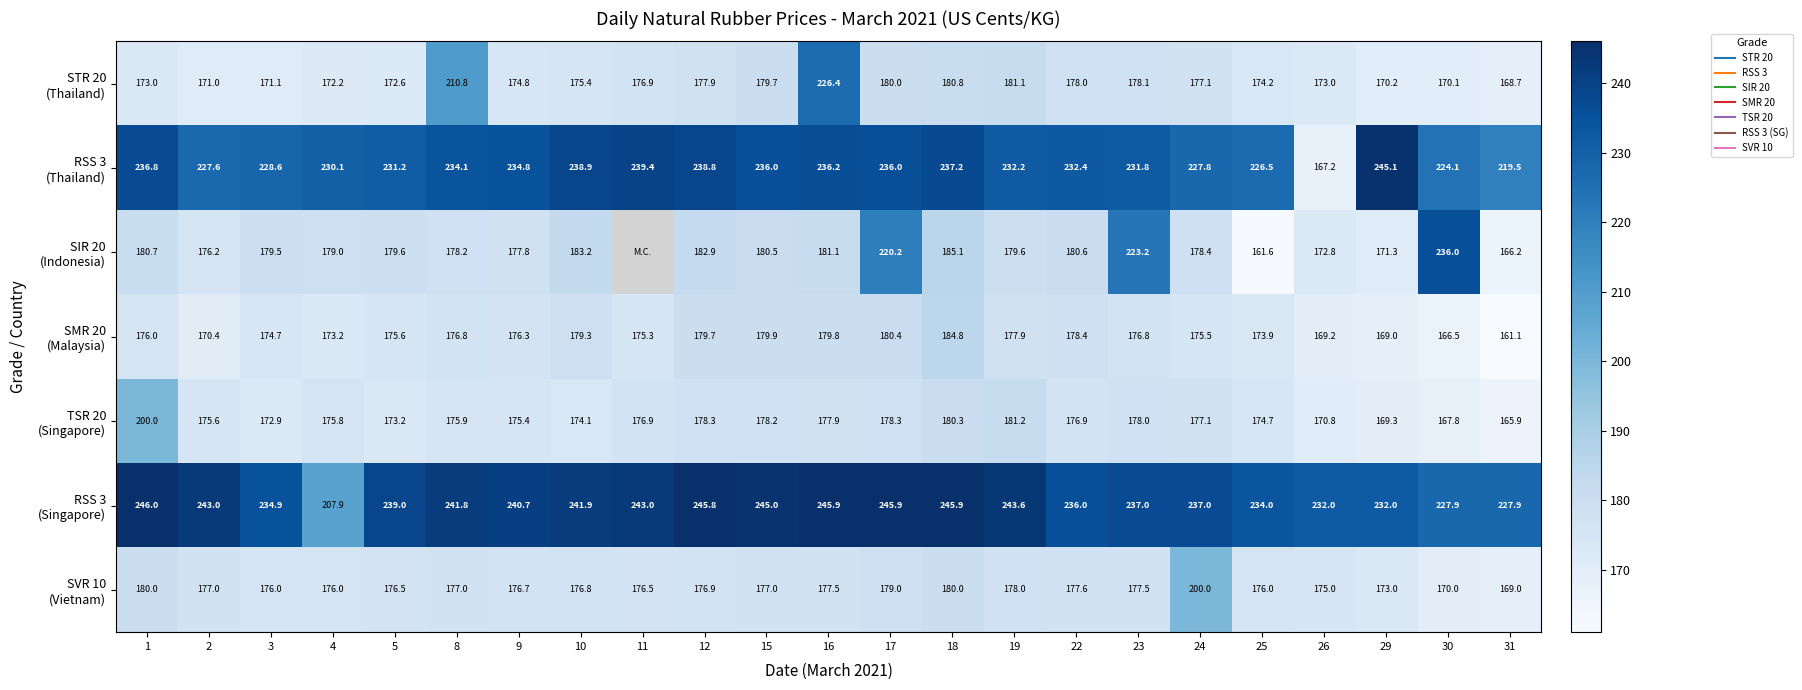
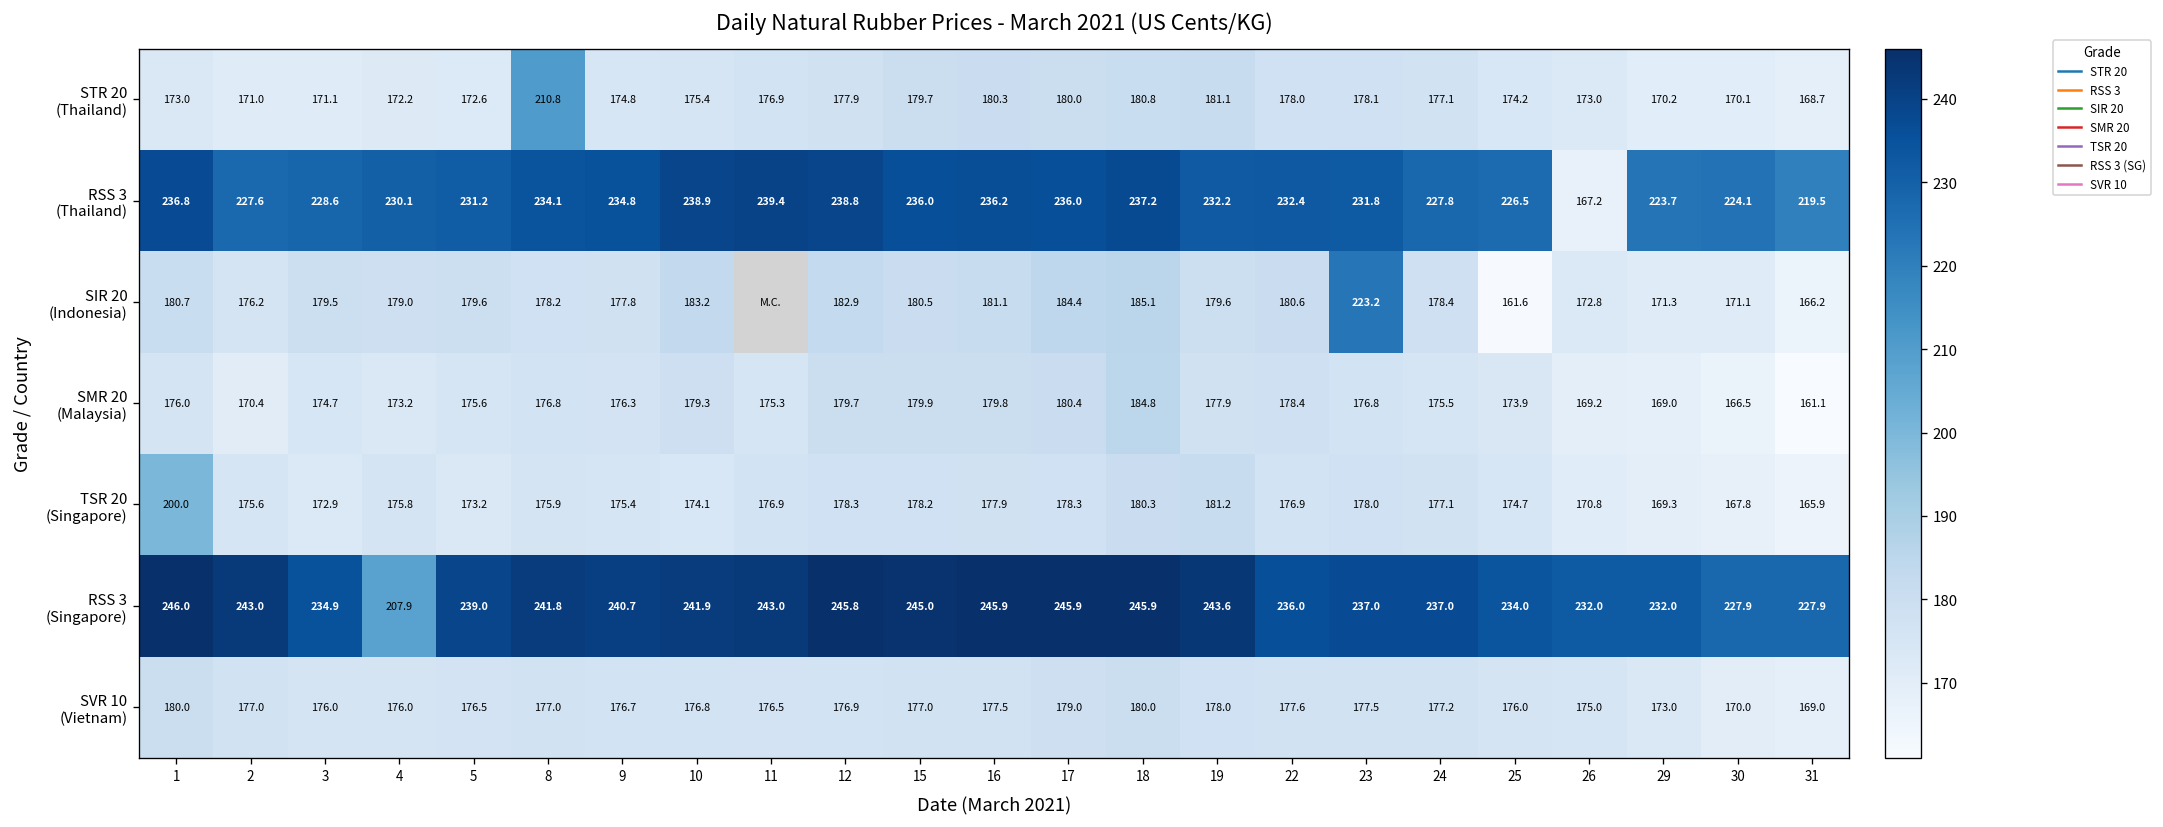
  {
    "STR 20 (Thailand)": {
      "1": 173.0,
      "2": 171.0,
      "3": 171.1,
      "4": 172.2,
      "5": 172.6,
      "8": 210.8,
      "9": 174.8,
      "10": 175.4,
      "11": 176.9,
      "12": 177.9,
      "15": 179.7,
-     "16": 226.4,
+     "16": 180.3,
      "17": 180.0,
      "18": 180.8,
      "19": 181.1,
      "22": 178.0,
      "23": 178.1,
      "24": 177.1,
      "25": 174.2,
      "26": 173.0,
      "29": 170.2,
      "30": 170.1,
      "31": 168.7
    },
    "RSS 3 (Thailand)": {
      "1": 236.8,
      "2": 227.6,
      "3": 228.6,
      "4": 230.1,
      "5": 231.2,
      "8": 234.1,
      "9": 234.8,
      "10": 238.9,
      "11": 239.4,
      "12": 238.8,
      "15": 236.0,
      "16": 236.2,
      "17": 236.0,
      "18": 237.2,
      "19": 232.2,
      "22": 232.4,
      "23": 231.8,
      "24": 227.8,
      "25": 226.5,
      "26": 167.2,
-     "29": 245.1,
+     "29": 223.7,
      "30": 224.1,
      "31": 219.5
    },
    "SIR 20 (Indonesia)": {
      "1": 180.7,
      "2": 176.2,
      "3": 179.5,
      "4": 179.0,
      "5": 179.6,
      "8": 178.2,
      "9": 177.8,
      "10": 183.2,
      "12": 182.9,
      "15": 180.5,
      "16": 181.1,
-     "17": 220.2,
+     "17": 184.4,
      "18": 185.1,
      "19": 179.6,
      "22": 180.6,
      "23": 223.2,
      "24": 178.4,
      "25": 161.6,
      "26": 172.8,
      "29": 171.3,
-     "30": 236.0,
+     "30": 171.1,
      "31": 166.2
    },
    "SMR 20 (Malaysia)": {
      "1": 176.0,
      "2": 170.4,
      "3": 174.7,
      "4": 173.2,
      "5": 175.6,
      "8": 176.8,
      "9": 176.3,
      "10": 179.3,
      "11": 175.3,
      "12": 179.7,
      "15": 179.9,
      "16": 179.8,
      "17": 180.4,
      "18": 184.8,
      "19": 177.9,
      "22": 178.4,
      "23": 176.8,
      "24": 175.5,
      "25": 173.9,
      "26": 169.2,
      "29": 169.0,
      "30": 166.5,
      "31": 161.1
    },
    "TSR 20 (Singapore)": {
      "1": 200.0,
      "2": 175.6,
      "3": 172.9,
      "4": 175.8,
      "5": 173.2,
      "8": 175.9,
      "9": 175.4,
      "10": 174.1,
      "11": 176.9,
      "12": 178.3,
      "15": 178.2,
      "16": 177.9,
      "17": 178.3,
      "18": 180.3,
      "19": 181.2,
      "22": 176.9,
      "23": 178.0,
      "24": 177.1,
      "25": 174.7,
      "26": 170.8,
      "29": 169.3,
      "30": 167.8,
      "31": 165.9
    },
    "RSS 3 (Singapore)": {
      "1": 246.0,
      "2": 243.0,
      "3": 234.9,
      "4": 207.9,
      "5": 239.0,
      "8": 241.8,
      "9": 240.7,
      "10": 241.9,
      "11": 243.0,
      "12": 245.8,
      "15": 245.0,
      "16": 245.9,
      "17": 245.9,
      "18": 245.9,
      "19": 243.6,
      "22": 236.0,
      "23": 237.0,
      "24": 237.0,
      "25": 234.0,
      "26": 232.0,
      "29": 232.0,
      "30": 227.9,
      "31": 227.9
    },
    "SVR 10 (Vietnam)": {
      "1": 180.0,
      "2": 177.0,
      "3": 176.0,
      "4": 176.0,
      "5": 176.5,
      "8": 177.0,
      "9": 176.7,
      "10": 176.8,
      "11": 176.5,
      "12": 176.9,
      "15": 177.0,
      "16": 177.5,
      "17": 179.0,
      "18": 180.0,
      "19": 178.0,
      "22": 177.6,
      "23": 177.5,
-     "24": 200.0,
+     "24": 177.2,
      "25": 176.0,
      "26": 175.0,
      "29": 173.0,
      "30": 170.0,
      "31": 169.0
    }
  }
